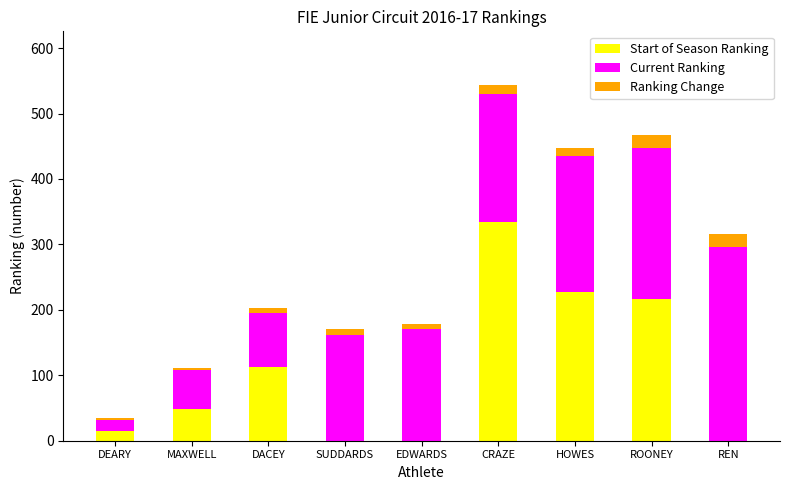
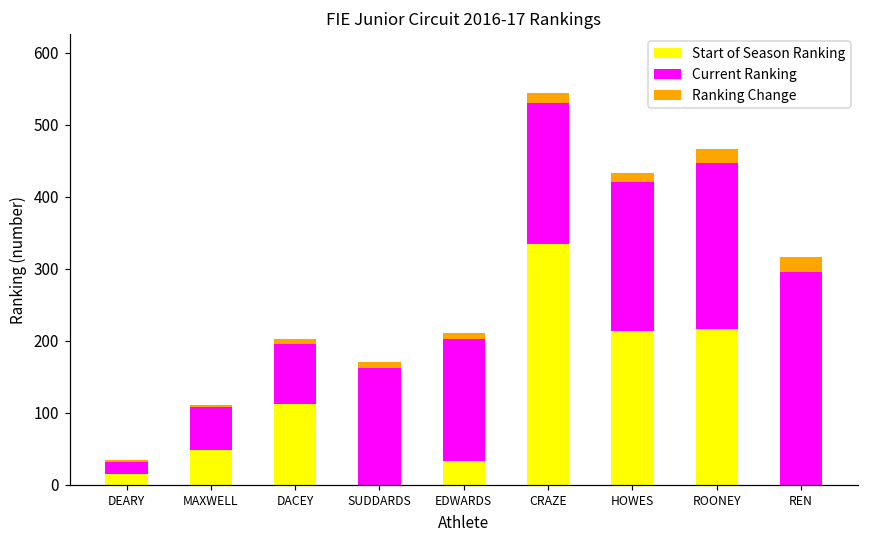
  {
    "Start of Season Ranking": {
      "DEARY": 20,
      "MAXWELL": 50,
      "DACEY": 110,
      "SUDDARDS": 0,
-     "EDWARDS": 0,
+     "EDWARDS": 30,
      "CRAZE": 330,
-     "HOWES": 230,
+     "HOWES": 210,
      "ROONEY": 220,
      "REN": 0
    },
    "Current Ranking": {
      "DEARY": 20,
      "MAXWELL": 60,
      "DACEY": 80,
      "SUDDARDS": 160,
      "EDWARDS": 170,
      "CRAZE": 200,
      "HOWES": 210,
      "ROONEY": 230,
      "REN": 300
    },
    "Ranking Change": {
      "DACEY": 10,
      "SUDDARDS": 10,
      "EDWARDS": 10,
      "CRAZE": 10,
      "HOWES": 10,
      "ROONEY": 20,
      "REN": 20
    }
  }
